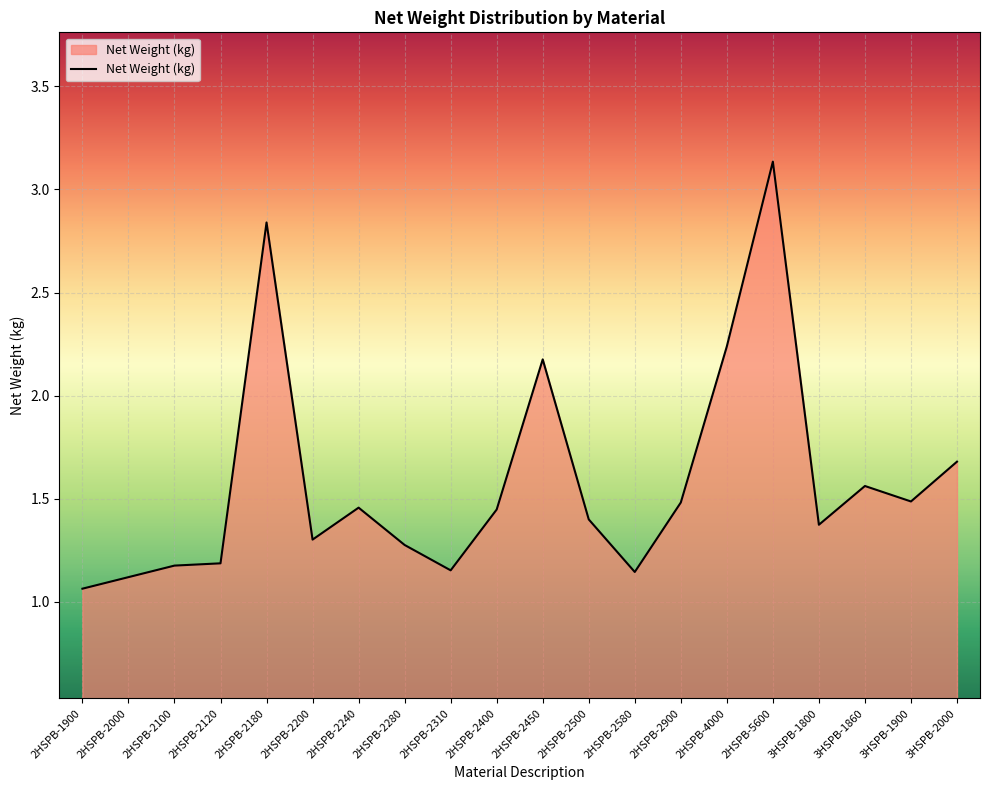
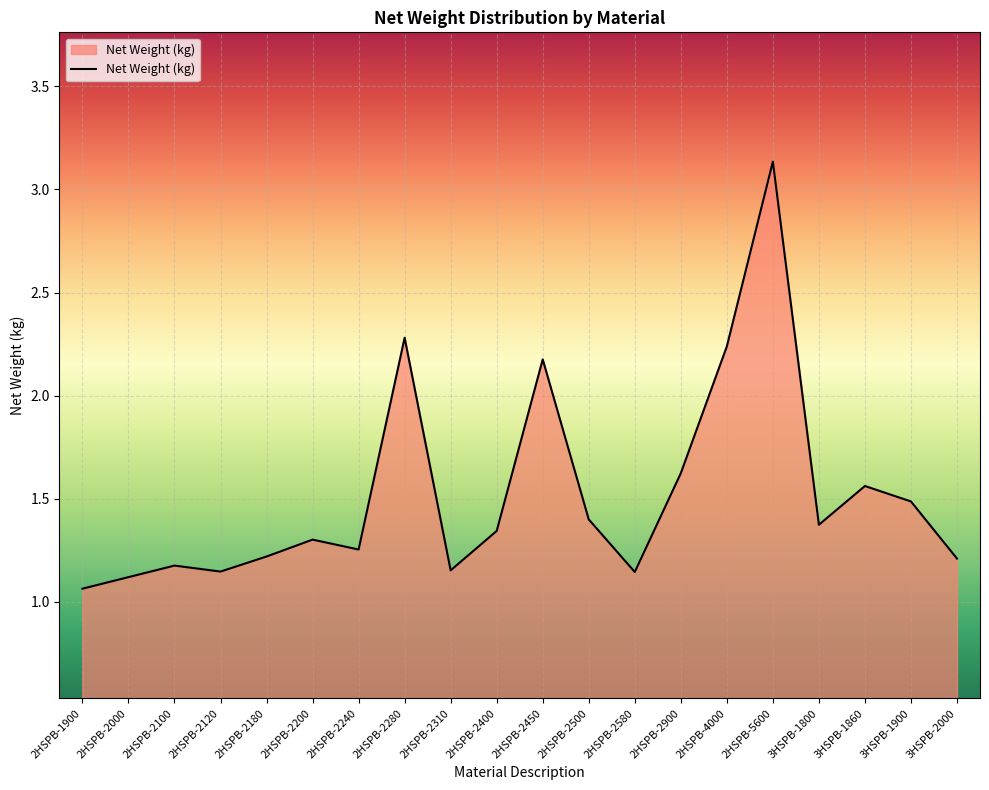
  {
    "2HSPB-1900": 1.06,
    "2HSPB-2000": 1.12,
    "2HSPB-2100": 1.18,
-   "2HSPB-2120": 1.19,
-   "2HSPB-2180": 2.84,
+   "2HSPB-2120": 1.15,
+   "2HSPB-2180": 1.22,
    "2HSPB-2200": 1.30,
-   "2HSPB-2240": 1.46,
-   "2HSPB-2280": 1.28,
+   "2HSPB-2240": 1.25,
+   "2HSPB-2280": 2.28,
    "2HSPB-2310": 1.15,
-   "2HSPB-2400": 1.45,
+   "2HSPB-2400": 1.34,
    "2HSPB-2450": 2.18,
    "2HSPB-2500": 1.40,
    "2HSPB-2580": 1.15,
-   "2HSPB-2900": 1.48,
+   "2HSPB-2900": 1.62,
    "2HSPB-4000": 2.24,
    "2HSPB-5600": 3.14,
    "3HSPB-1800": 1.37,
    "3HSPB-1860": 1.56,
    "3HSPB-1900": 1.49,
-   "3HSPB-2000": 1.68
+   "3HSPB-2000": 1.21
  }
